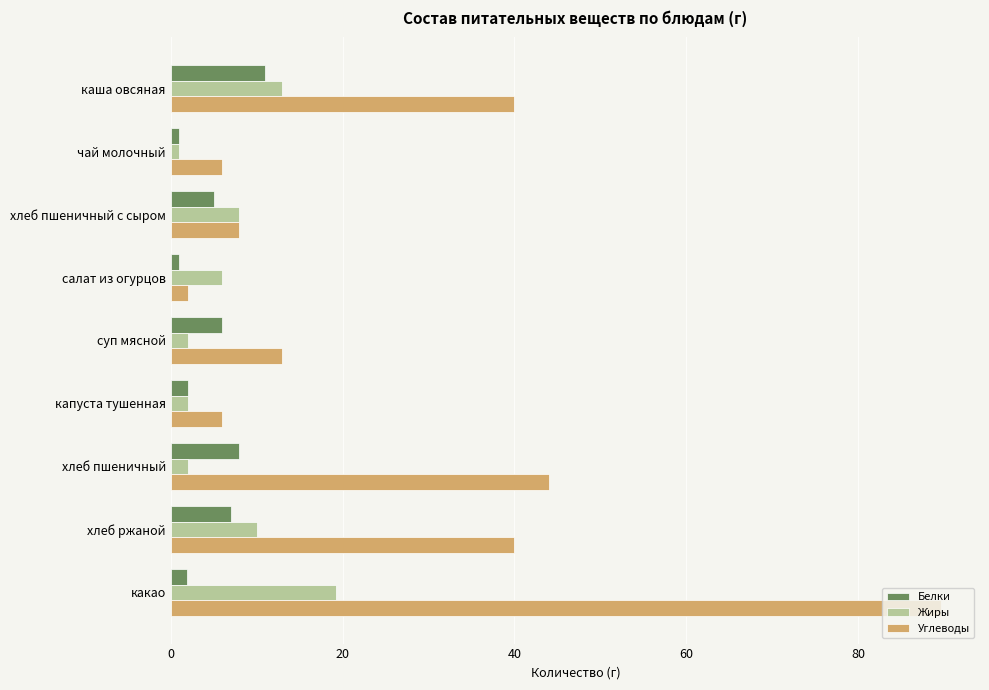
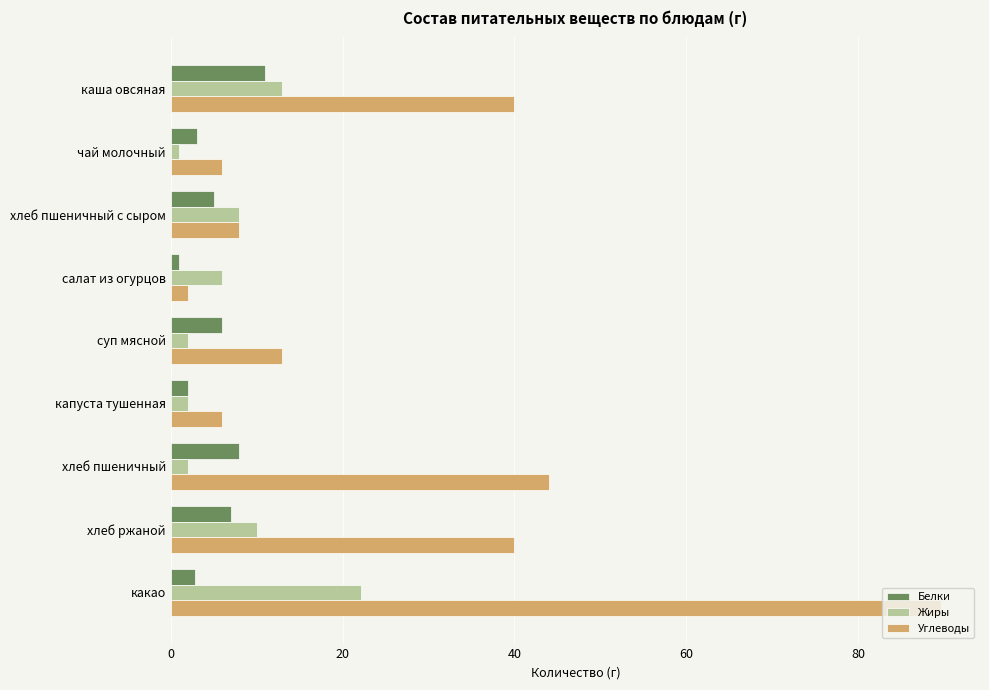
  {
    "Белки": {
      "каша овсяная": 11,
-     "чай молочный": 1,
+     "чай молочный": 3,
      "хлеб пшеничный с сыром": 5,
      "салат из огурцов": 1,
      "суп мясной": 6,
      "капуста тушенная": 2,
      "хлеб пшеничный": 8,
      "хлеб ржаной": 7,
-     "какао": 2
+     "какао": 3
    },
    "Жиры": {
      "каша овсяная": 13,
      "чай молочный": 1,
      "хлеб пшеничный с сыром": 8,
      "салат из огурцов": 6,
      "суп мясной": 2,
      "капуста тушенная": 2,
      "хлеб пшеничный": 2,
      "хлеб ржаной": 10,
-     "какао": 19
+     "какао": 22
    },
    "Углеводы": {
      "каша овсяная": 40,
      "чай молочный": 6,
      "хлеб пшеничный с сыром": 8,
      "салат из огурцов": 2,
      "суп мясной": 13,
      "капуста тушенная": 6,
      "хлеб пшеничный": 44,
      "хлеб ржаной": 40
    }
  }
